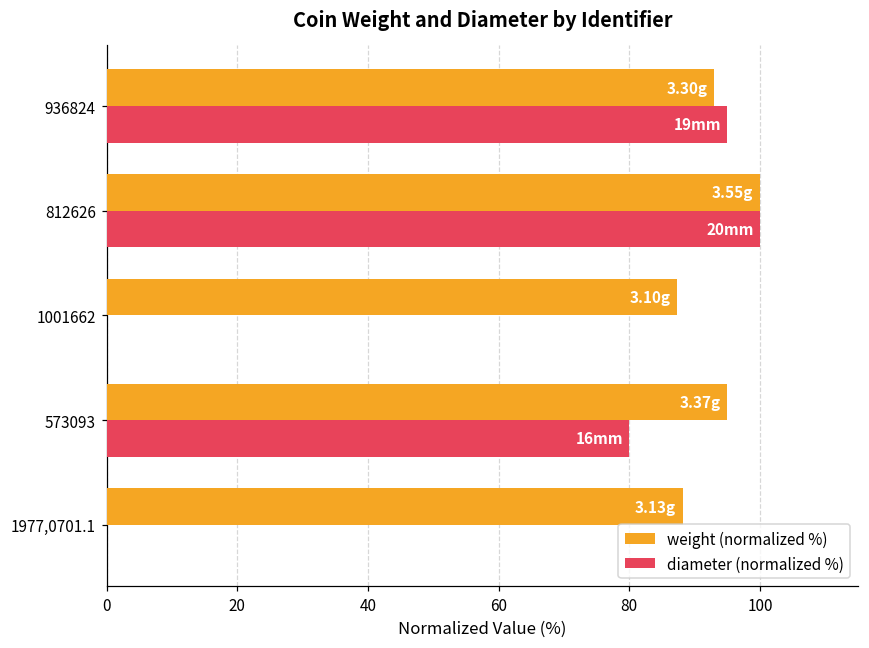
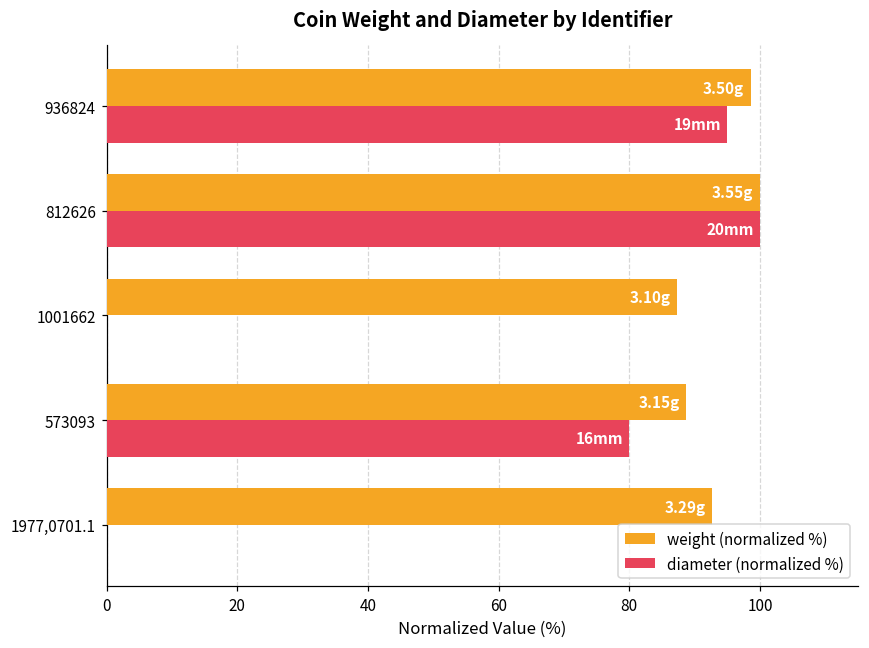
  {
    "weight (normalized %)": {
-     "936824": "3.30g",
-     "573093": "3.37g",
-     "1977,0701.1": "3.13g"
+     "936824": "3.50g",
+     "573093": "3.15g",
+     "1977,0701.1": "3.29g"
    },
    "diameter (normalized %)": {
      "1001662": "0",
      "1977,0701.1": "0"
    }
  }
